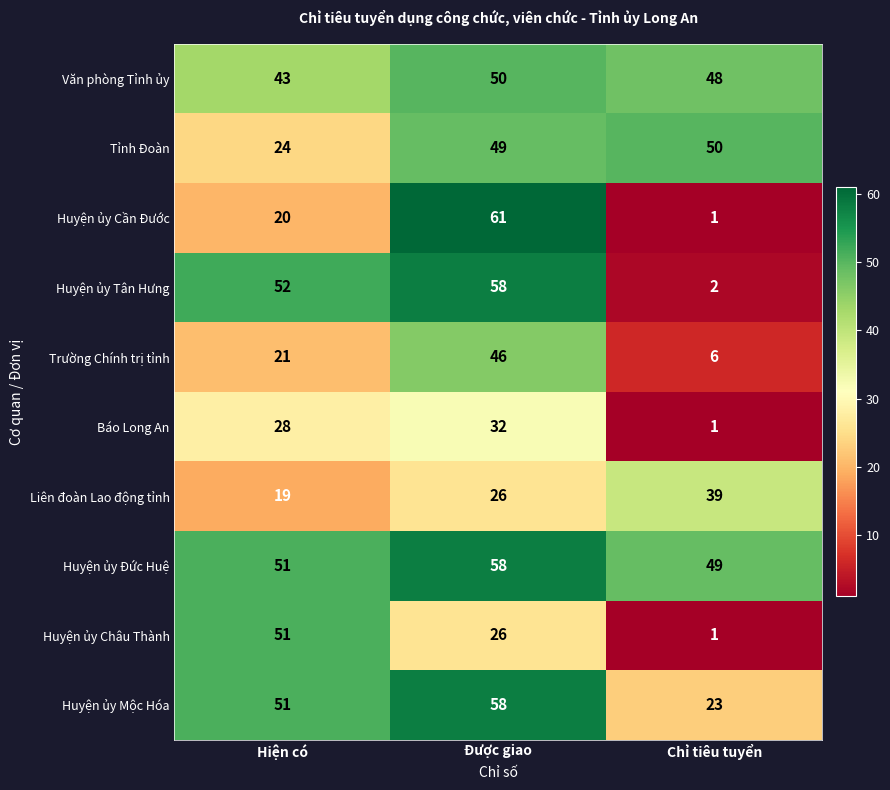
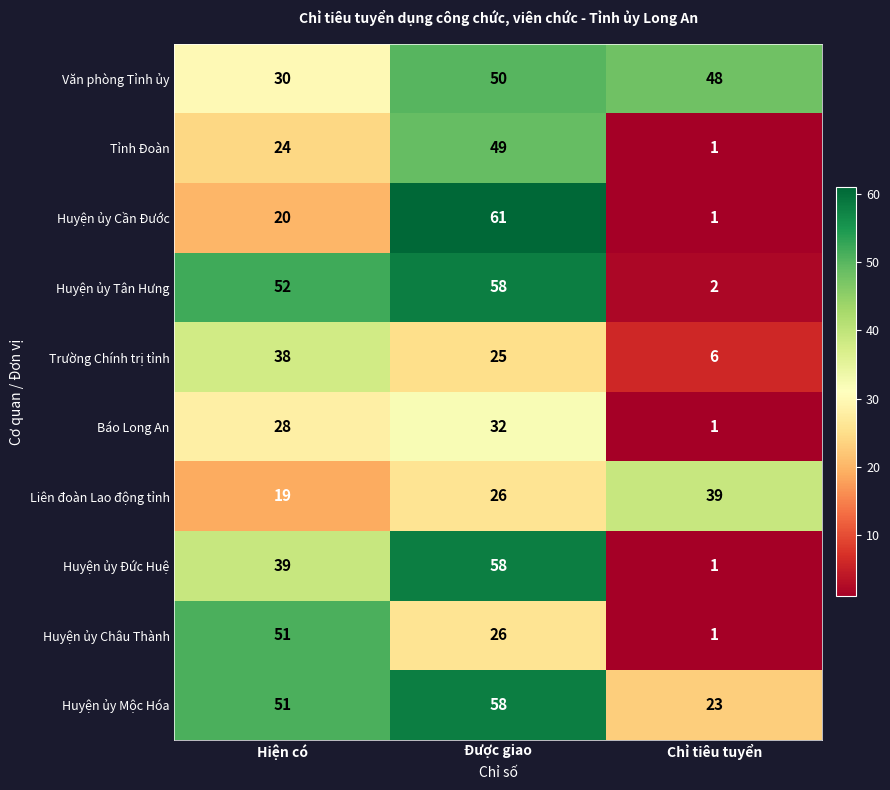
  {
    "Văn phòng Tỉnh ủy": {
-     "Hiện có": 43,
+     "Hiện có": 30,
      "Được giao": 50,
      "Chỉ tiêu tuyển": 48
    },
    "Tỉnh Đoàn": {
      "Hiện có": 24,
      "Được giao": 49,
-     "Chỉ tiêu tuyển": 50
+     "Chỉ tiêu tuyển": 1
    },
    "Huyện ủy Cần Đước": {
      "Hiện có": 20,
      "Được giao": 61,
      "Chỉ tiêu tuyển": 1
    },
    "Huyện ủy Tân Hưng": {
      "Hiện có": 52,
      "Được giao": 58,
      "Chỉ tiêu tuyển": 2
    },
    "Trường Chính trị tỉnh": {
-     "Hiện có": 21,
-     "Được giao": 46,
+     "Hiện có": 38,
+     "Được giao": 25,
      "Chỉ tiêu tuyển": 6
    },
    "Báo Long An": {
      "Hiện có": 28,
      "Được giao": 32,
      "Chỉ tiêu tuyển": 1
    },
    "Liên đoàn Lao động tỉnh": {
      "Hiện có": 19,
      "Được giao": 26,
      "Chỉ tiêu tuyển": 39
    },
    "Huyện ủy Đức Huệ": {
-     "Hiện có": 51,
+     "Hiện có": 39,
      "Được giao": 58,
-     "Chỉ tiêu tuyển": 49
+     "Chỉ tiêu tuyển": 1
    },
    "Huyện ủy Châu Thành": {
      "Hiện có": 51,
      "Được giao": 26,
      "Chỉ tiêu tuyển": 1
    },
    "Huyện ủy Mộc Hóa": {
      "Hiện có": 51,
      "Được giao": 58,
      "Chỉ tiêu tuyển": 23
    }
  }
